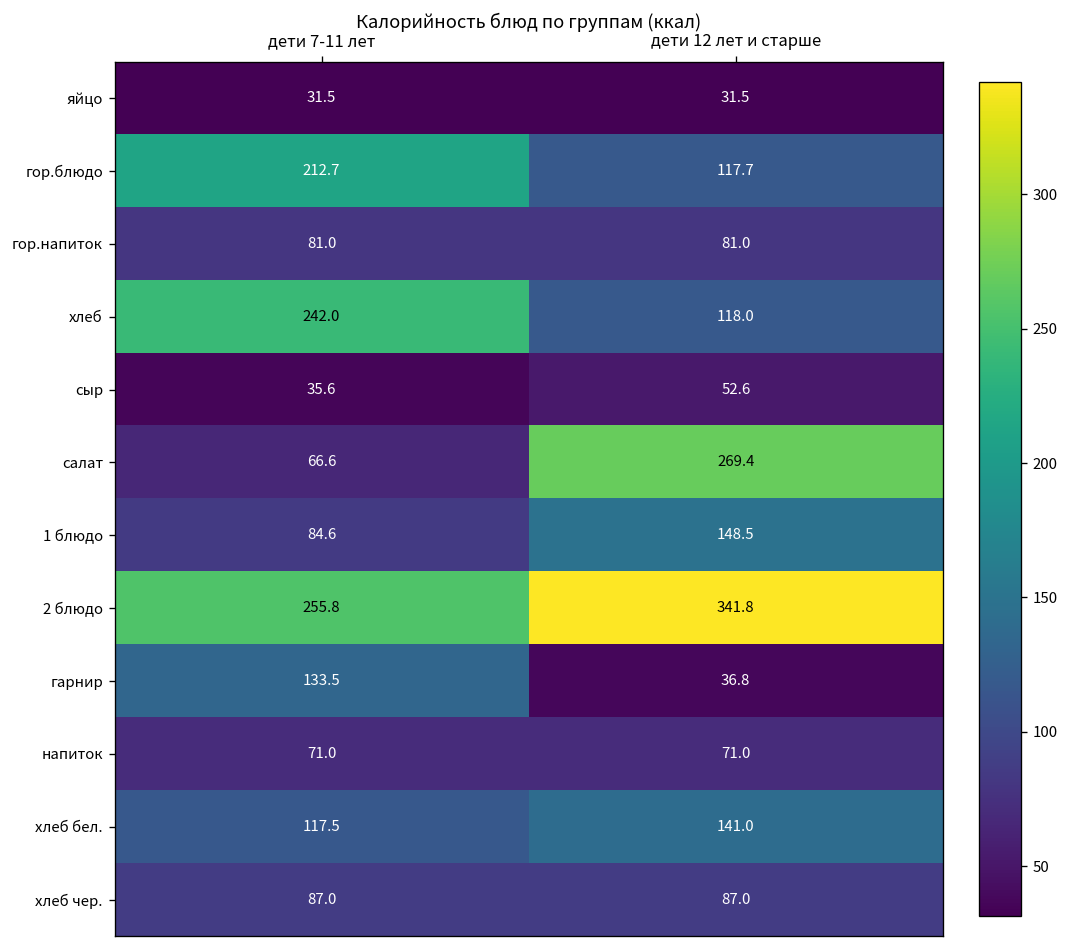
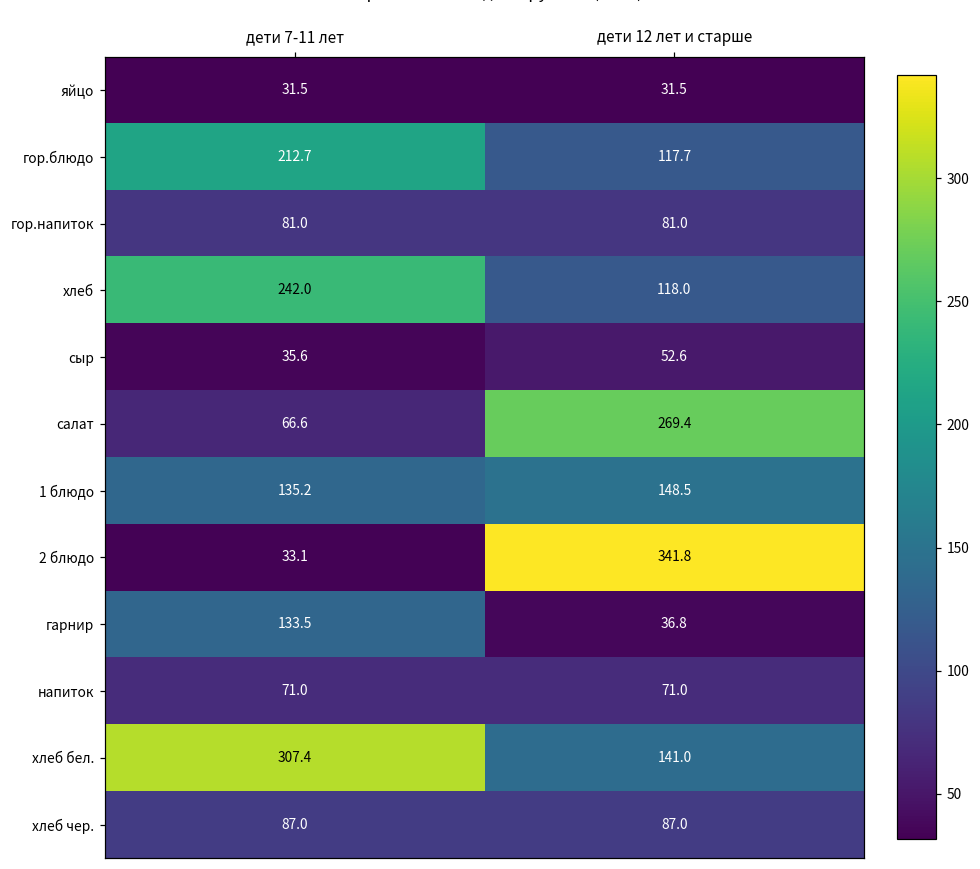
  {
    "яйцо": {
      "дети 7-11 лет": 31.5,
      "дети 12 лет и старше": 31.5
    },
    "гор.блюдо": {
      "дети 7-11 лет": 212.7,
      "дети 12 лет и старше": 117.7
    },
    "гор.напиток": {
      "дети 7-11 лет": 81.0,
      "дети 12 лет и старше": 81.0
    },
    "хлеб": {
      "дети 7-11 лет": 242.0,
      "дети 12 лет и старше": 118.0
    },
    "сыр": {
      "дети 7-11 лет": 35.6,
      "дети 12 лет и старше": 52.6
    },
    "салат": {
      "дети 7-11 лет": 66.6,
      "дети 12 лет и старше": 269.4
    },
    "1 блюдо": {
-     "дети 7-11 лет": 84.6,
+     "дети 7-11 лет": 135.2,
      "дети 12 лет и старше": 148.5
    },
    "2 блюдо": {
-     "дети 7-11 лет": 255.8,
+     "дети 7-11 лет": 33.1,
      "дети 12 лет и старше": 341.8
    },
    "гарнир": {
      "дети 7-11 лет": 133.5,
      "дети 12 лет и старше": 36.8
    },
    "напиток": {
      "дети 7-11 лет": 71.0,
      "дети 12 лет и старше": 71.0
    },
    "хлеб бел.": {
-     "дети 7-11 лет": 117.5,
+     "дети 7-11 лет": 307.4,
      "дети 12 лет и старше": 141.0
    },
    "хлеб чер.": {
      "дети 7-11 лет": 87.0,
      "дети 12 лет и старше": 87.0
    }
  }
